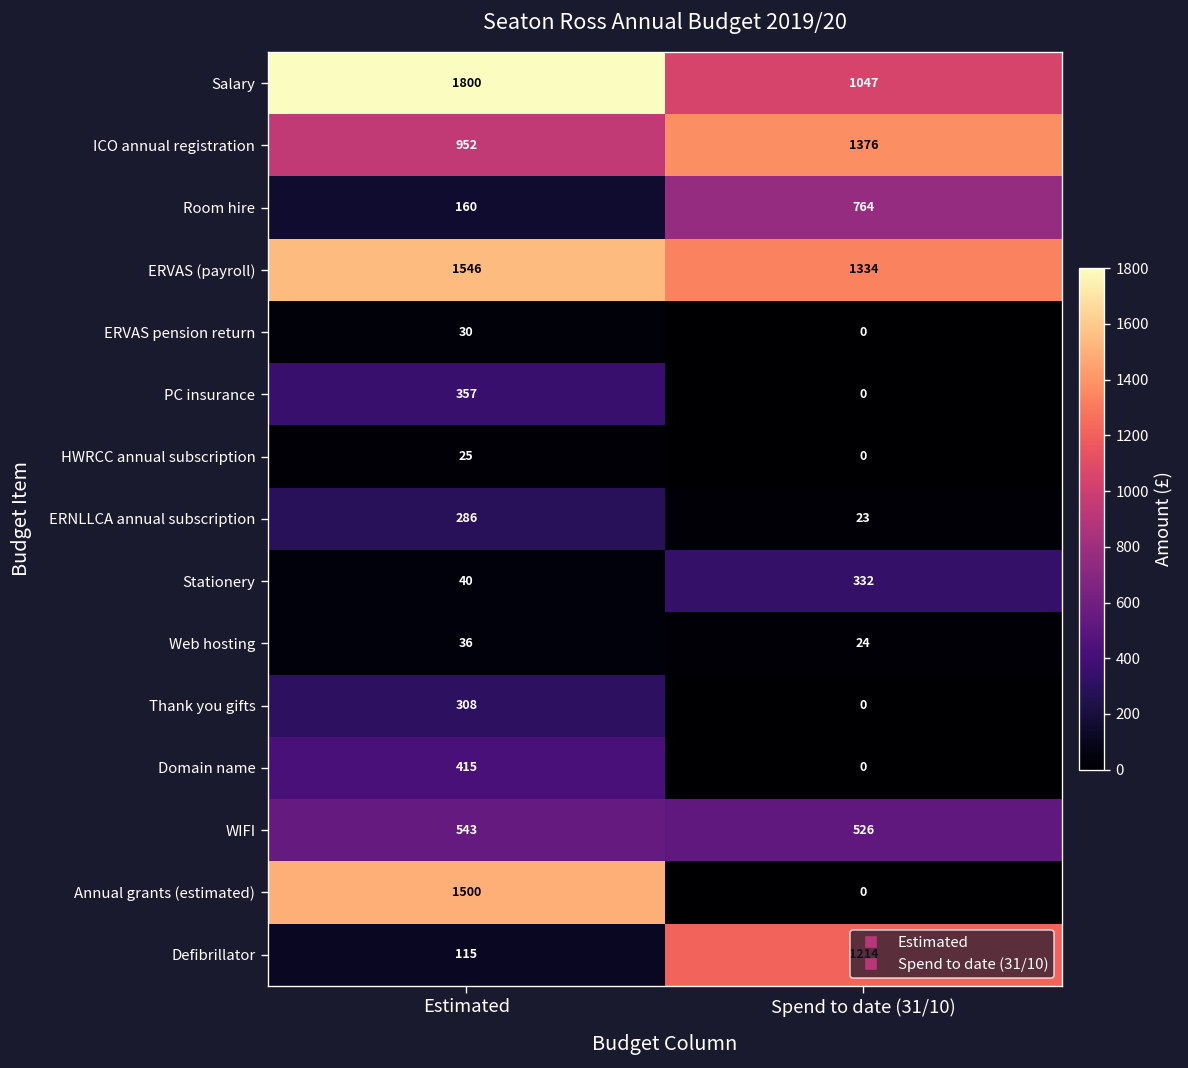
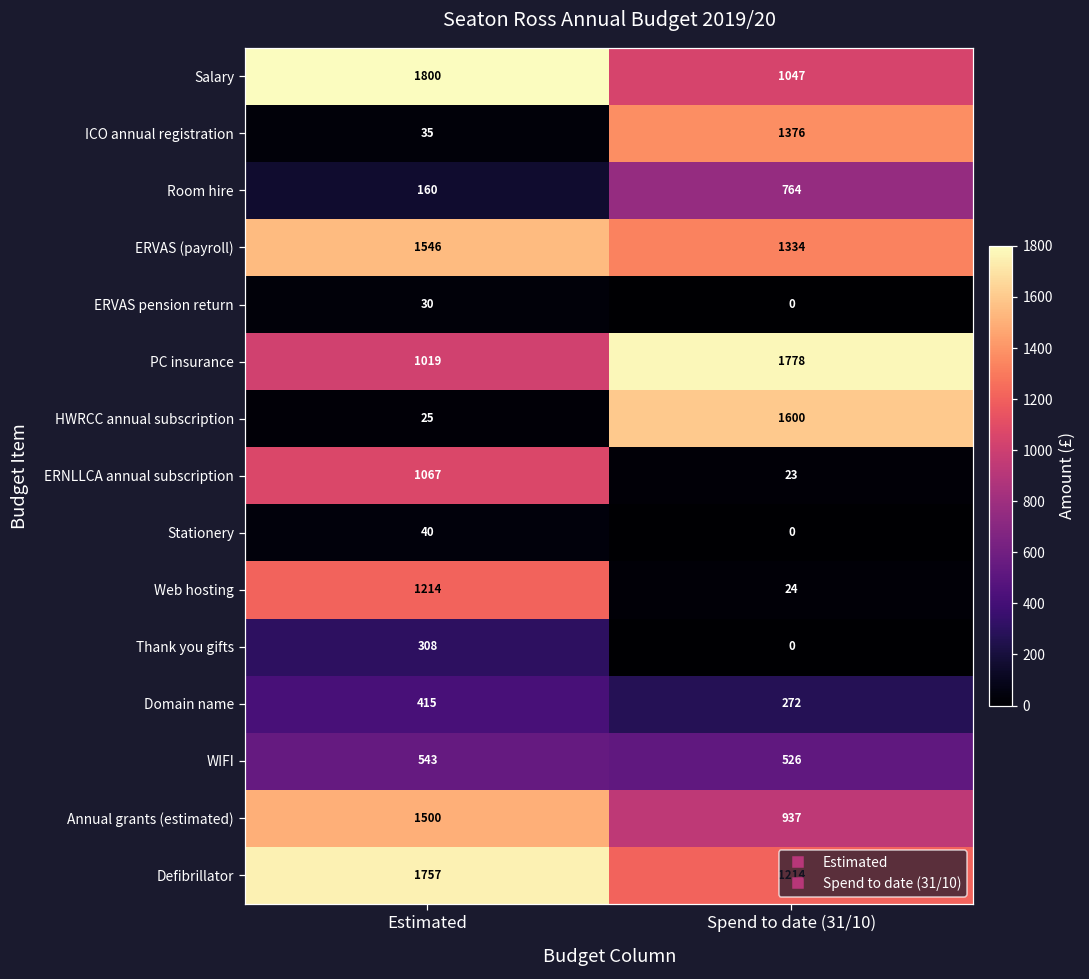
  {
    "Salary": {
      "Estimated": 1800,
      "Spend to date (31/10)": 1047
    },
    "ICO annual registration": {
-     "Estimated": 952,
+     "Estimated": 35,
      "Spend to date (31/10)": 1376
    },
    "Room hire": {
      "Estimated": 160,
      "Spend to date (31/10)": 764
    },
    "ERVAS (payroll)": {
      "Estimated": 1546,
      "Spend to date (31/10)": 1334
    },
    "ERVAS pension return": {
      "Estimated": 30,
      "Spend to date (31/10)": 0
    },
    "PC insurance": {
-     "Estimated": 357,
-     "Spend to date (31/10)": 0
+     "Estimated": 1019,
+     "Spend to date (31/10)": 1778
    },
    "HWRCC annual subscription": {
      "Estimated": 25,
-     "Spend to date (31/10)": 0
+     "Spend to date (31/10)": 1600
    },
    "ERNLLCA annual subscription": {
-     "Estimated": 286,
+     "Estimated": 1067,
      "Spend to date (31/10)": 23
    },
    "Stationery": {
      "Estimated": 40,
-     "Spend to date (31/10)": 332
+     "Spend to date (31/10)": 0
    },
    "Web hosting": {
-     "Estimated": 36,
+     "Estimated": 1214,
      "Spend to date (31/10)": 24
    },
    "Thank you gifts": {
      "Estimated": 308,
      "Spend to date (31/10)": 0
    },
    "Domain name": {
      "Estimated": 415,
-     "Spend to date (31/10)": 0
+     "Spend to date (31/10)": 272
    },
    "WIFI": {
      "Estimated": 543,
      "Spend to date (31/10)": 526
    },
    "Annual grants (estimated)": {
      "Estimated": 1500,
-     "Spend to date (31/10)": 0
+     "Spend to date (31/10)": 937
    },
    "Defibrillator": {
-     "Estimated": 115
+     "Estimated": 1757
    }
  }
